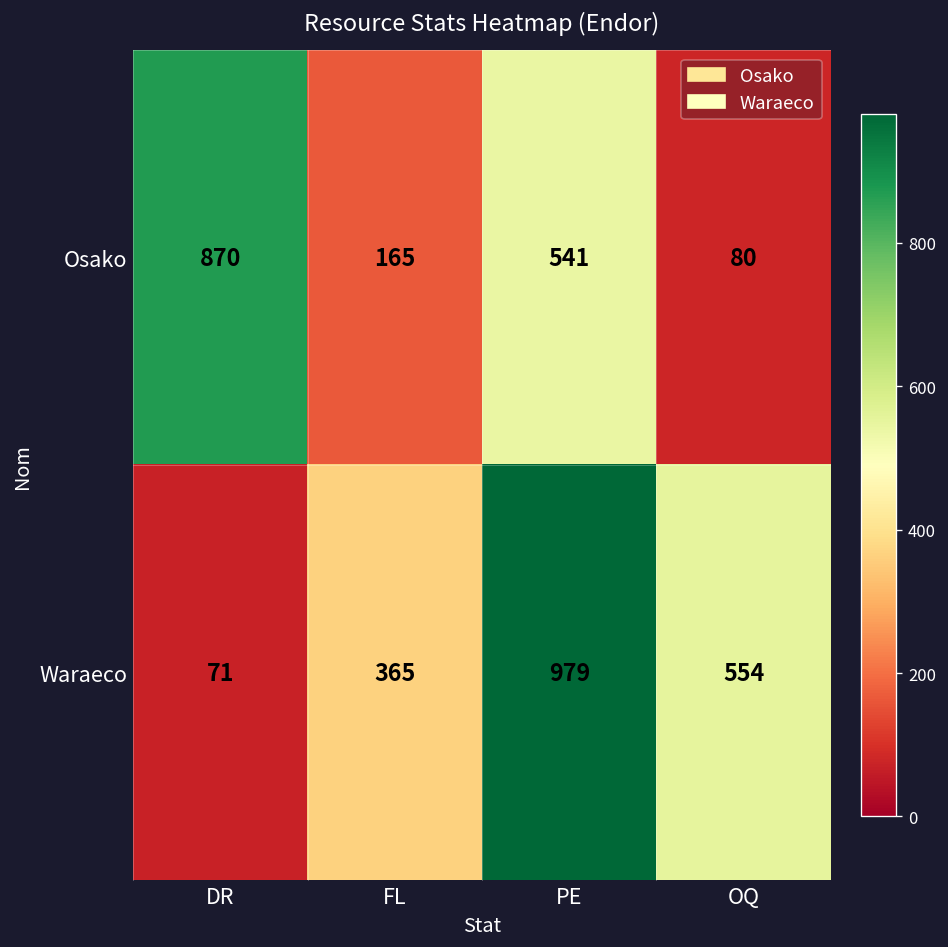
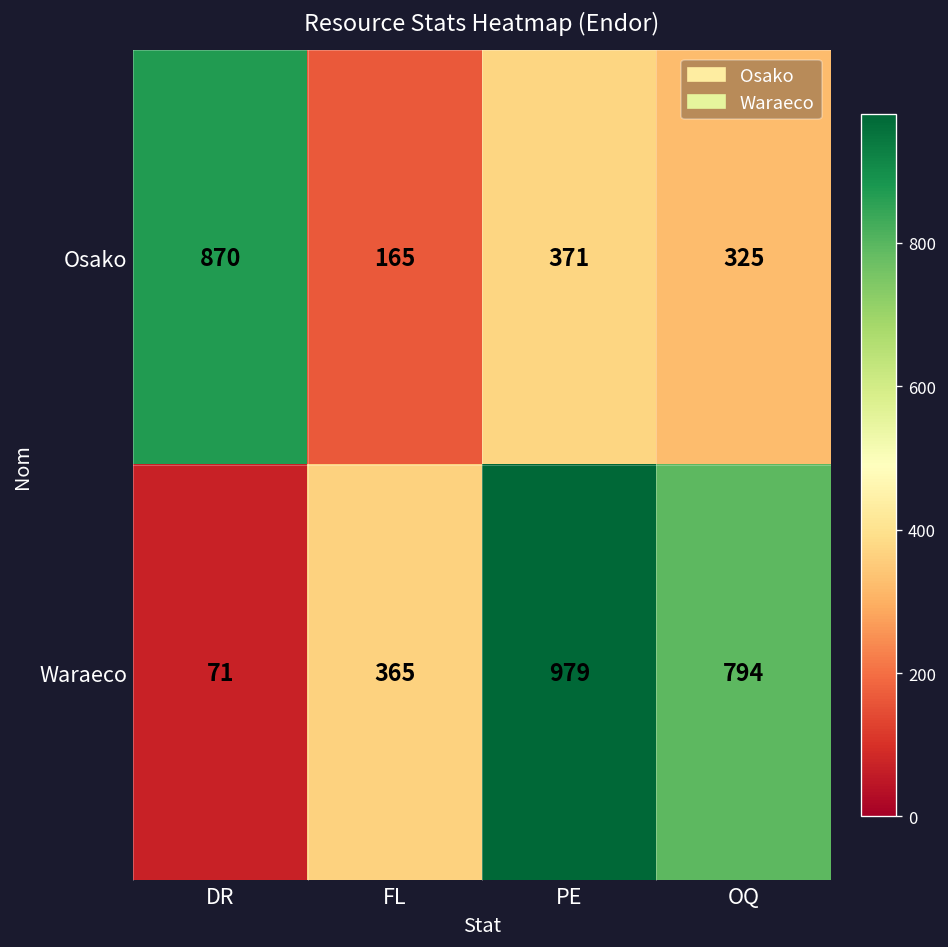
  {
    "Osako": {
      "DR": 870,
      "FL": 165,
-     "PE": 541,
-     "OQ": 80
+     "PE": 371,
+     "OQ": 325
    },
    "Waraeco": {
      "DR": 71,
      "FL": 365,
      "PE": 979,
-     "OQ": 554
+     "OQ": 794
    }
  }
